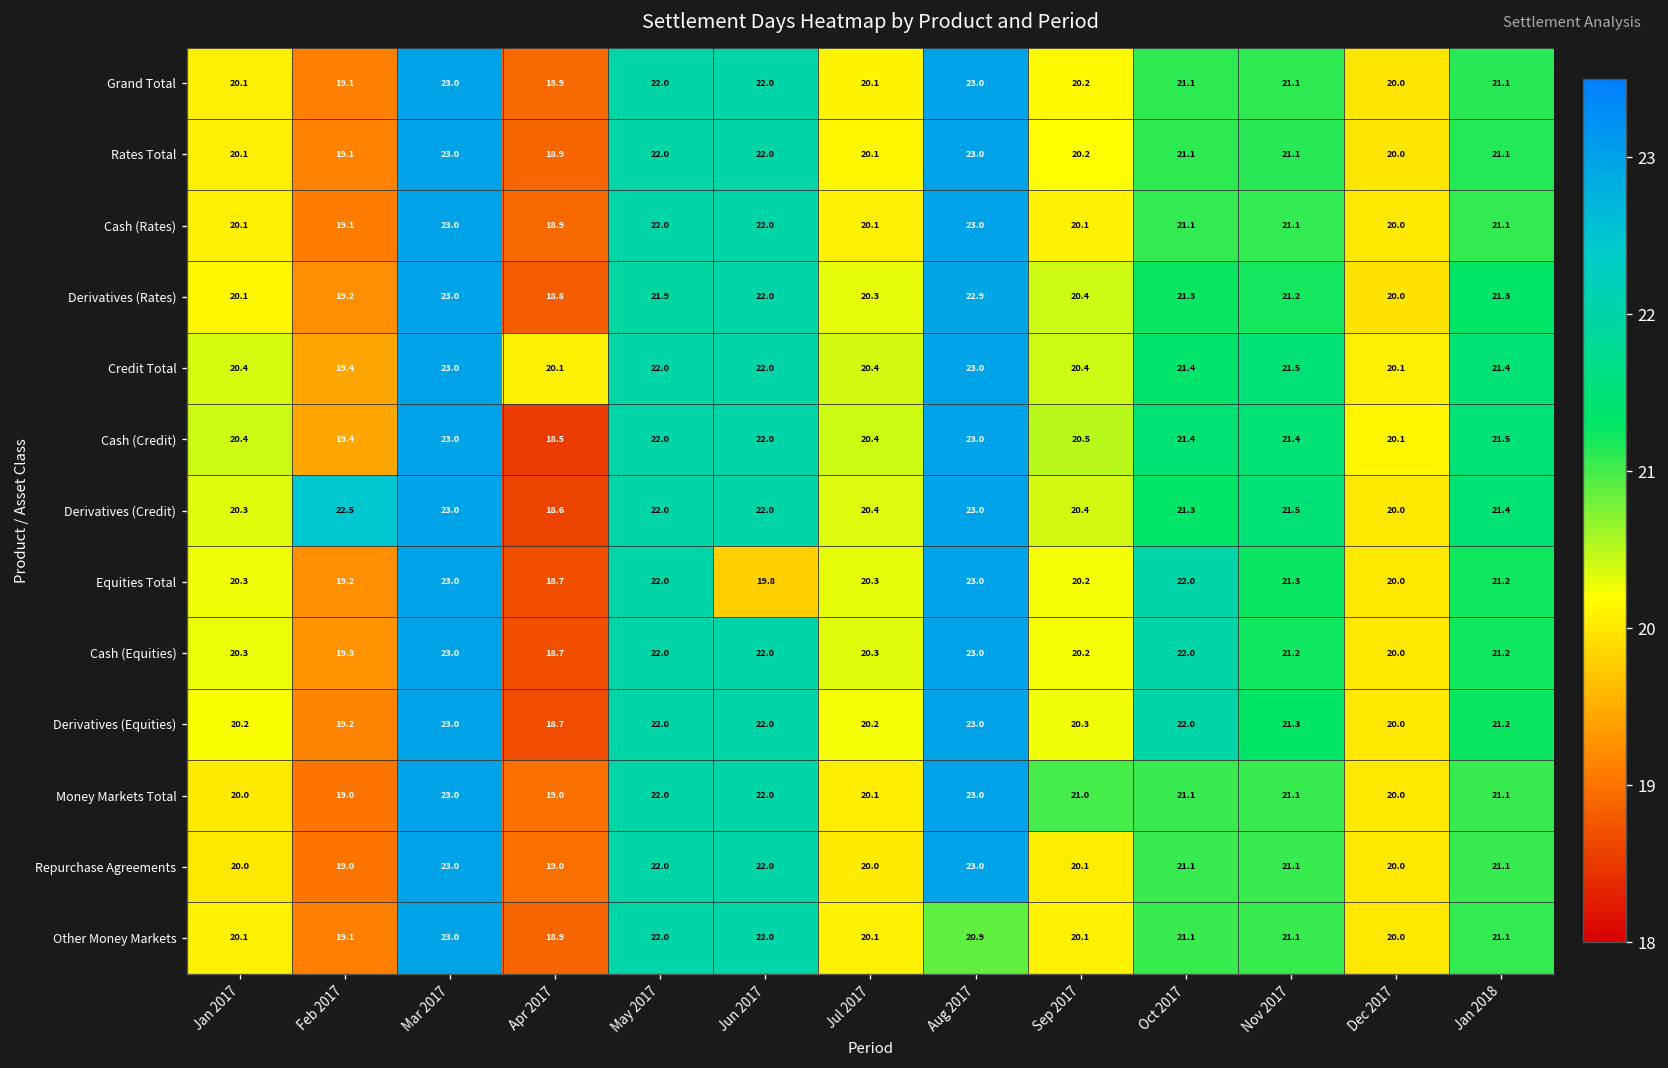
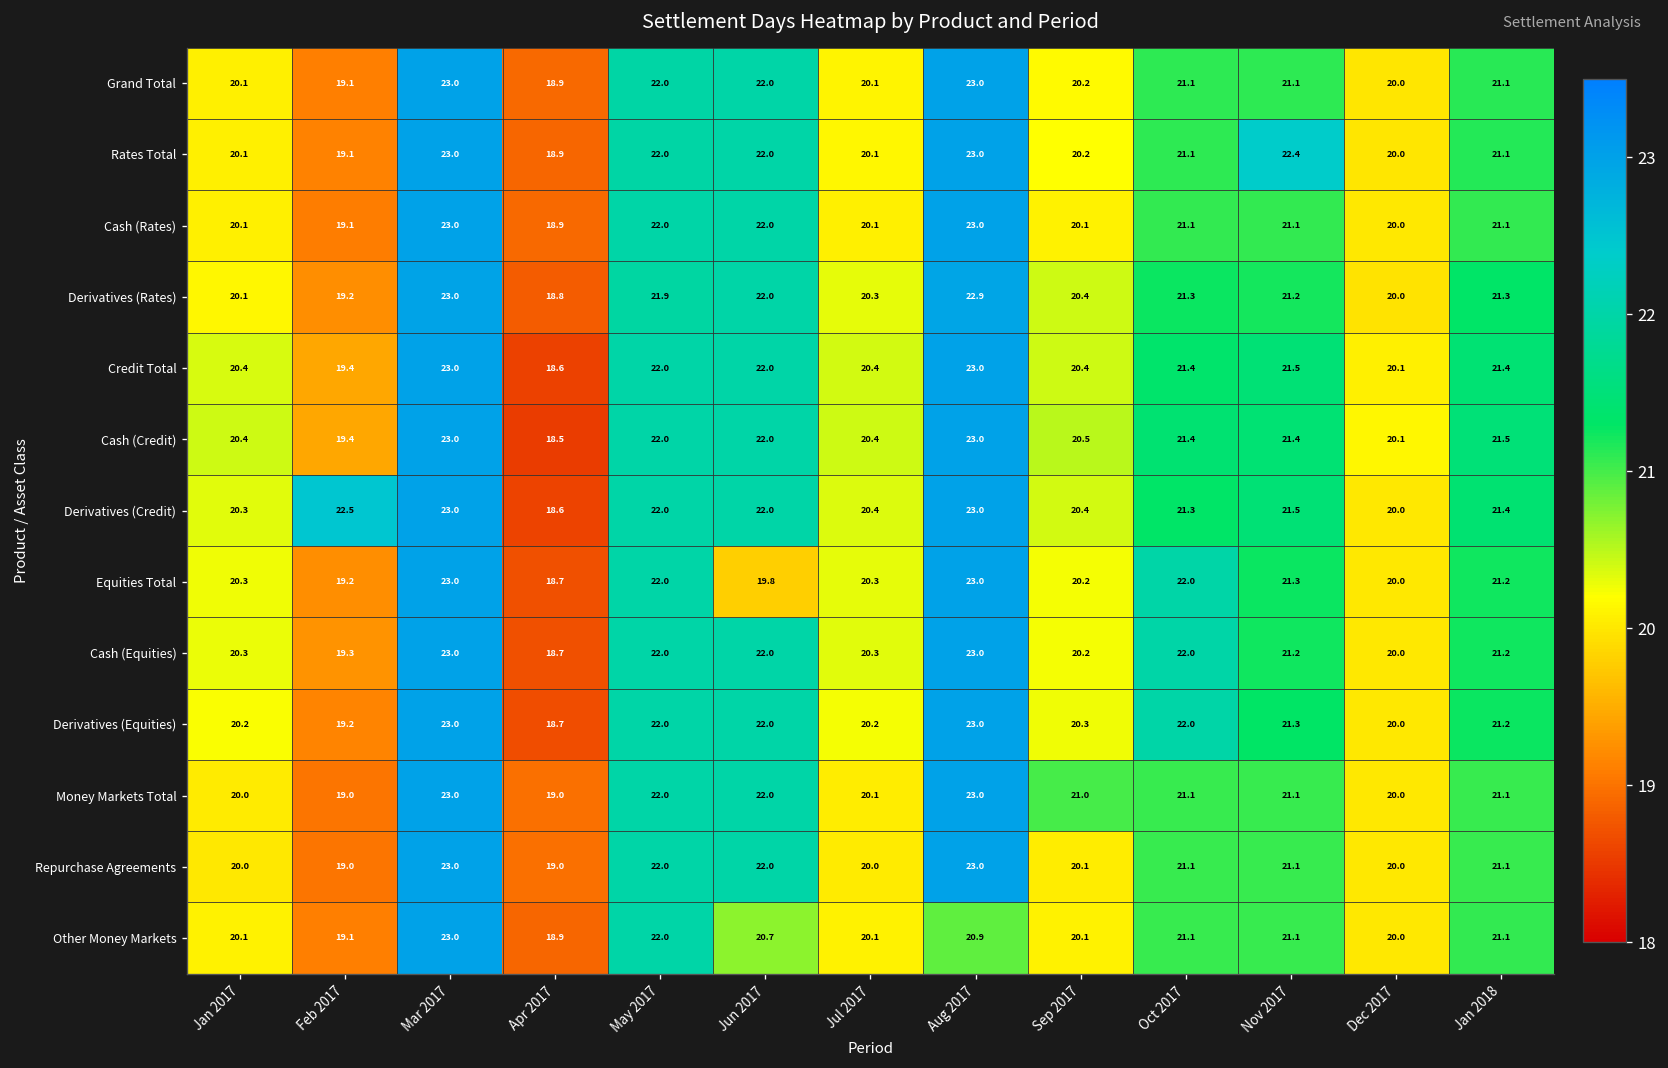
  {
    "Grand Total": {
      "Jan 2017": 20.1,
      "Feb 2017": 19.1,
      "Mar 2017": 23.0,
      "Apr 2017": 18.9,
      "May 2017": 22.0,
      "Jun 2017": 22.0,
      "Jul 2017": 20.1,
      "Aug 2017": 23.0,
      "Sep 2017": 20.2,
      "Oct 2017": 21.1,
      "Nov 2017": 21.1,
      "Dec 2017": 20.0,
      "Jan 2018": 21.1
    },
    "Rates Total": {
      "Jan 2017": 20.1,
      "Feb 2017": 19.1,
      "Mar 2017": 23.0,
      "Apr 2017": 18.9,
      "May 2017": 22.0,
      "Jun 2017": 22.0,
      "Jul 2017": 20.1,
      "Aug 2017": 23.0,
      "Sep 2017": 20.2,
      "Oct 2017": 21.1,
-     "Nov 2017": 21.1,
+     "Nov 2017": 22.4,
      "Dec 2017": 20.0,
      "Jan 2018": 21.1
    },
    "Cash (Rates)": {
      "Jan 2017": 20.1,
      "Feb 2017": 19.1,
      "Mar 2017": 23.0,
      "Apr 2017": 18.9,
      "May 2017": 22.0,
      "Jun 2017": 22.0,
      "Jul 2017": 20.1,
      "Aug 2017": 23.0,
      "Sep 2017": 20.1,
      "Oct 2017": 21.1,
      "Nov 2017": 21.1,
      "Dec 2017": 20.0,
      "Jan 2018": 21.1
    },
    "Derivatives (Rates)": {
      "Jan 2017": 20.1,
      "Feb 2017": 19.2,
      "Mar 2017": 23.0,
      "Apr 2017": 18.8,
      "May 2017": 21.9,
      "Jun 2017": 22.0,
      "Jul 2017": 20.3,
      "Aug 2017": 22.9,
      "Sep 2017": 20.4,
      "Oct 2017": 21.3,
      "Nov 2017": 21.2,
      "Dec 2017": 20.0,
      "Jan 2018": 21.3
    },
    "Credit Total": {
      "Jan 2017": 20.4,
      "Feb 2017": 19.4,
      "Mar 2017": 23.0,
-     "Apr 2017": 20.1,
+     "Apr 2017": 18.6,
      "May 2017": 22.0,
      "Jun 2017": 22.0,
      "Jul 2017": 20.4,
      "Aug 2017": 23.0,
      "Sep 2017": 20.4,
      "Oct 2017": 21.4,
      "Nov 2017": 21.5,
      "Dec 2017": 20.1,
      "Jan 2018": 21.4
    },
    "Cash (Credit)": {
      "Jan 2017": 20.4,
      "Feb 2017": 19.4,
      "Mar 2017": 23.0,
      "Apr 2017": 18.5,
      "May 2017": 22.0,
      "Jun 2017": 22.0,
      "Jul 2017": 20.4,
      "Aug 2017": 23.0,
      "Sep 2017": 20.5,
      "Oct 2017": 21.4,
      "Nov 2017": 21.4,
      "Dec 2017": 20.1,
      "Jan 2018": 21.5
    },
    "Derivatives (Credit)": {
      "Jan 2017": 20.3,
      "Feb 2017": 22.5,
      "Mar 2017": 23.0,
      "Apr 2017": 18.6,
      "May 2017": 22.0,
      "Jun 2017": 22.0,
      "Jul 2017": 20.4,
      "Aug 2017": 23.0,
      "Sep 2017": 20.4,
      "Oct 2017": 21.3,
      "Nov 2017": 21.5,
      "Dec 2017": 20.0,
      "Jan 2018": 21.4
    },
    "Equities Total": {
      "Jan 2017": 20.3,
      "Feb 2017": 19.2,
      "Mar 2017": 23.0,
      "Apr 2017": 18.7,
      "May 2017": 22.0,
      "Jun 2017": 19.8,
      "Jul 2017": 20.3,
      "Aug 2017": 23.0,
      "Sep 2017": 20.2,
      "Oct 2017": 22.0,
      "Nov 2017": 21.3,
      "Dec 2017": 20.0,
      "Jan 2018": 21.2
    },
    "Cash (Equities)": {
      "Jan 2017": 20.3,
      "Feb 2017": 19.3,
      "Mar 2017": 23.0,
      "Apr 2017": 18.7,
      "May 2017": 22.0,
      "Jun 2017": 22.0,
      "Jul 2017": 20.3,
      "Aug 2017": 23.0,
      "Sep 2017": 20.2,
      "Oct 2017": 22.0,
      "Nov 2017": 21.2,
      "Dec 2017": 20.0,
      "Jan 2018": 21.2
    },
    "Derivatives (Equities)": {
      "Jan 2017": 20.2,
      "Feb 2017": 19.2,
      "Mar 2017": 23.0,
      "Apr 2017": 18.7,
      "May 2017": 22.0,
      "Jun 2017": 22.0,
      "Jul 2017": 20.2,
      "Aug 2017": 23.0,
      "Sep 2017": 20.3,
      "Oct 2017": 22.0,
      "Nov 2017": 21.3,
      "Dec 2017": 20.0,
      "Jan 2018": 21.2
    },
    "Money Markets Total": {
      "Jan 2017": 20.0,
      "Feb 2017": 19.0,
      "Mar 2017": 23.0,
      "Apr 2017": 19.0,
      "May 2017": 22.0,
      "Jun 2017": 22.0,
      "Jul 2017": 20.1,
      "Aug 2017": 23.0,
      "Sep 2017": 21.0,
      "Oct 2017": 21.1,
      "Nov 2017": 21.1,
      "Dec 2017": 20.0,
      "Jan 2018": 21.1
    },
    "Repurchase Agreements": {
      "Jan 2017": 20.0,
      "Feb 2017": 19.0,
      "Mar 2017": 23.0,
      "Apr 2017": 19.0,
      "May 2017": 22.0,
      "Jun 2017": 22.0,
      "Jul 2017": 20.0,
      "Aug 2017": 23.0,
      "Sep 2017": 20.1,
      "Oct 2017": 21.1,
      "Nov 2017": 21.1,
      "Dec 2017": 20.0,
      "Jan 2018": 21.1
    },
    "Other Money Markets": {
      "Jan 2017": 20.1,
      "Feb 2017": 19.1,
      "Mar 2017": 23.0,
      "Apr 2017": 18.9,
      "May 2017": 22.0,
-     "Jun 2017": 22.0,
+     "Jun 2017": 20.7,
      "Jul 2017": 20.1,
      "Aug 2017": 20.9,
      "Sep 2017": 20.1,
      "Oct 2017": 21.1,
      "Nov 2017": 21.1,
      "Dec 2017": 20.0,
      "Jan 2018": 21.1
    }
  }
